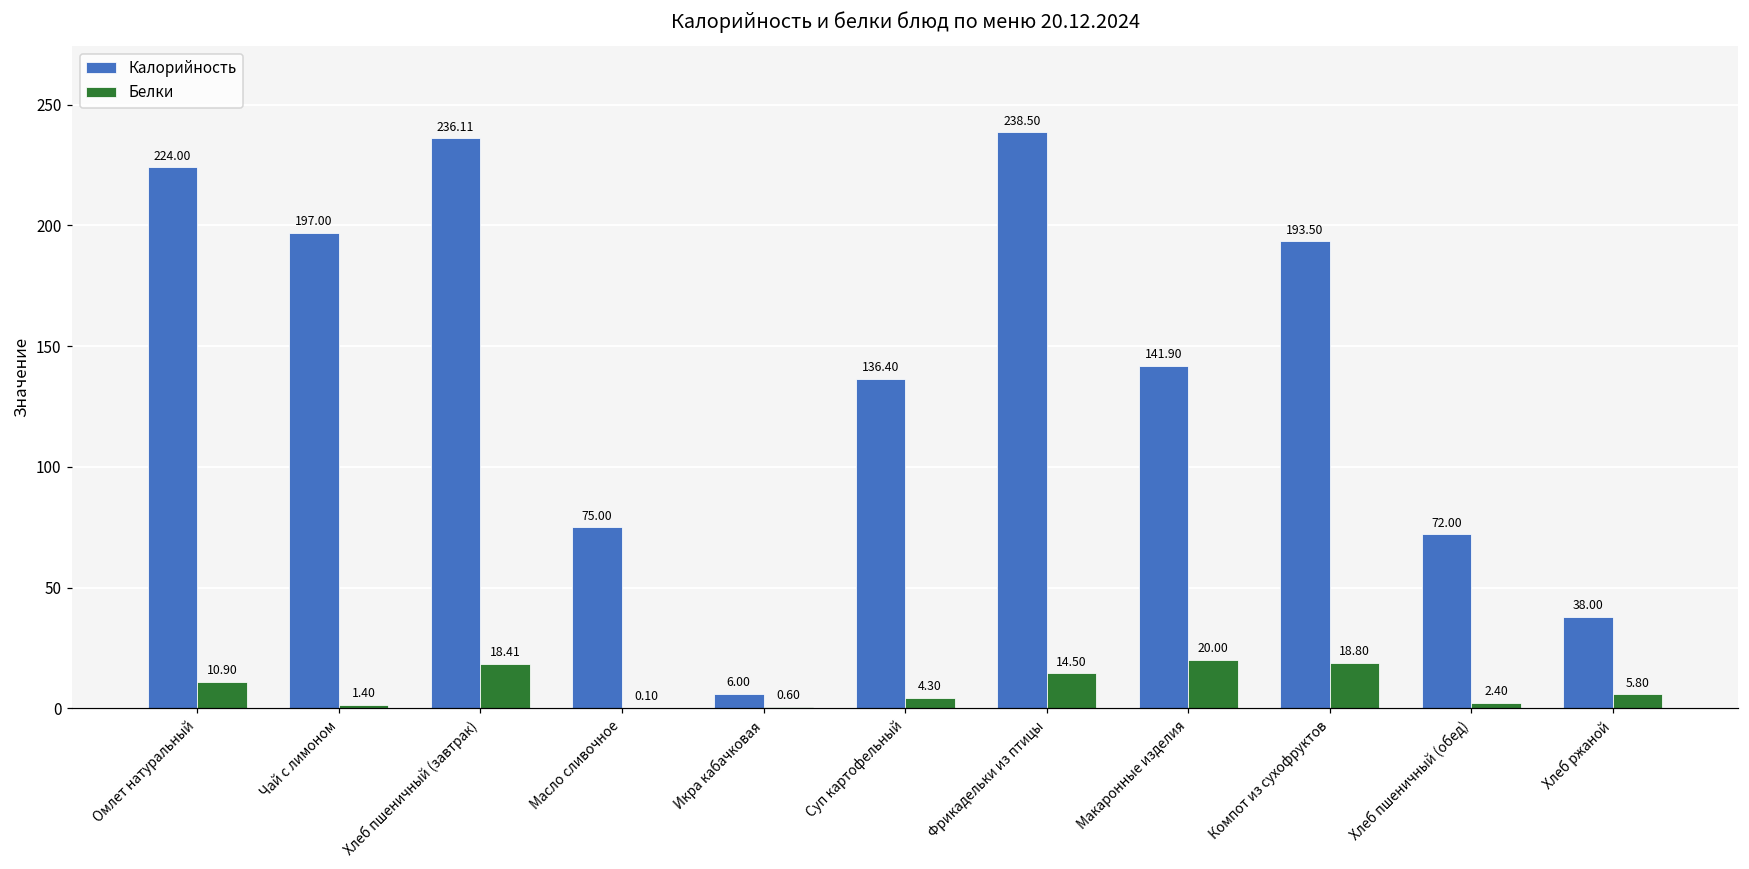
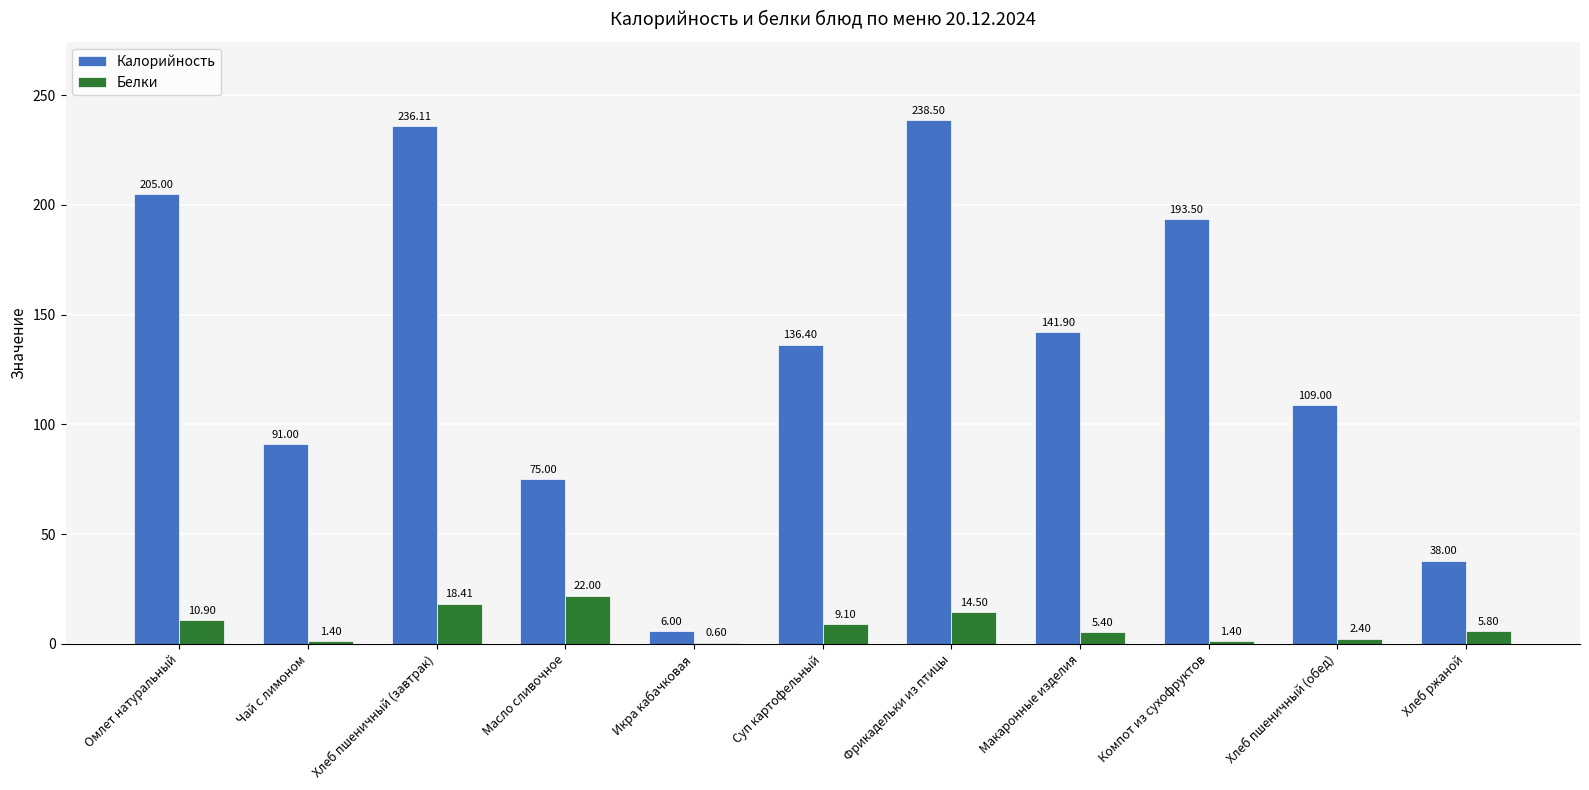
  {
    "Калорийность": {
-     "Омлет натуральный": 224.00,
-     "Чай с лимоном": 197.00,
+     "Омлет натуральный": 205.00,
+     "Чай с лимоном": 91.00,
      "Хлеб пшеничный (завтрак)": 236.11,
      "Масло сливочное": 75.00,
      "Икра кабачковая": 6.00,
      "Суп картофельный": 136.40,
      "Фрикадельки из птицы": 238.50,
      "Макаронные изделия": 141.90,
      "Компот из сухофруктов": 193.50,
-     "Хлеб пшеничный (обед)": 72.00,
+     "Хлеб пшеничный (обед)": 109.00,
      "Хлеб ржаной": 38.00
    },
    "Белки": {
      "Омлет натуральный": 10.90,
      "Чай с лимоном": 1.40,
      "Хлеб пшеничный (завтрак)": 18.41,
-     "Масло сливочное": 0.10,
+     "Масло сливочное": 22.00,
      "Икра кабачковая": 0.60,
-     "Суп картофельный": 4.30,
+     "Суп картофельный": 9.10,
      "Фрикадельки из птицы": 14.50,
-     "Макаронные изделия": 20.00,
-     "Компот из сухофруктов": 18.80,
+     "Макаронные изделия": 5.40,
+     "Компот из сухофруктов": 1.40,
      "Хлеб пшеничный (обед)": 2.40,
      "Хлеб ржаной": 5.80
    }
  }
